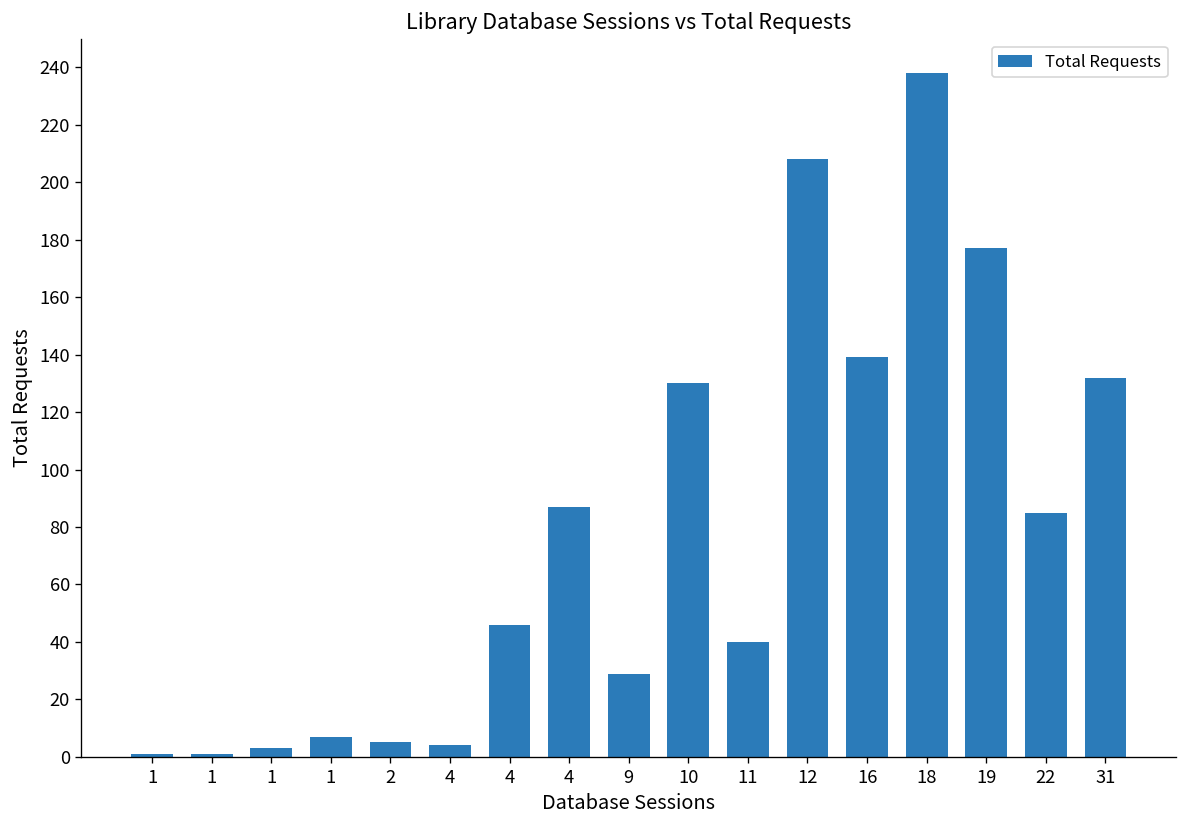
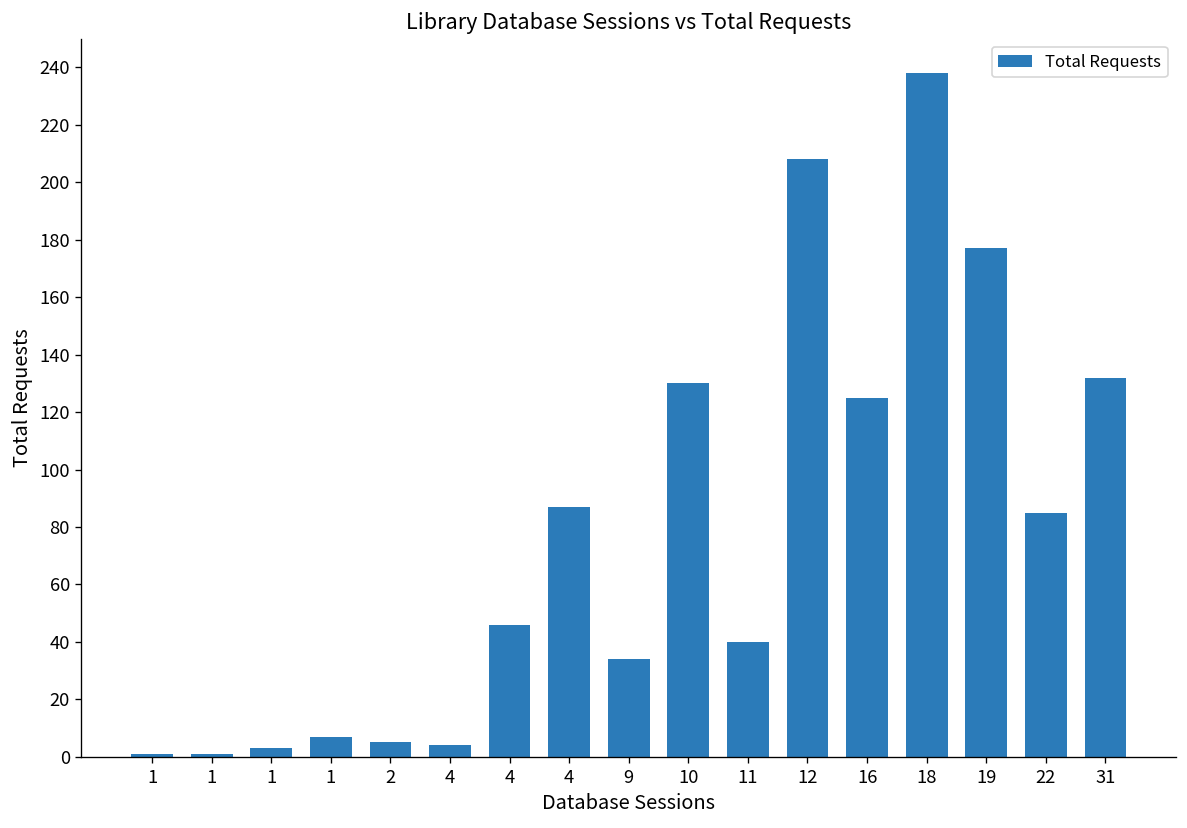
  {
    "2": 5,
-   "9": 29,
+   "9": 34,
    "10": 130,
    "11": 40,
    "12": 208,
-   "16": 139,
+   "16": 125,
    "18": 238,
    "19": 177,
    "22": 85,
    "31": 132
  }
